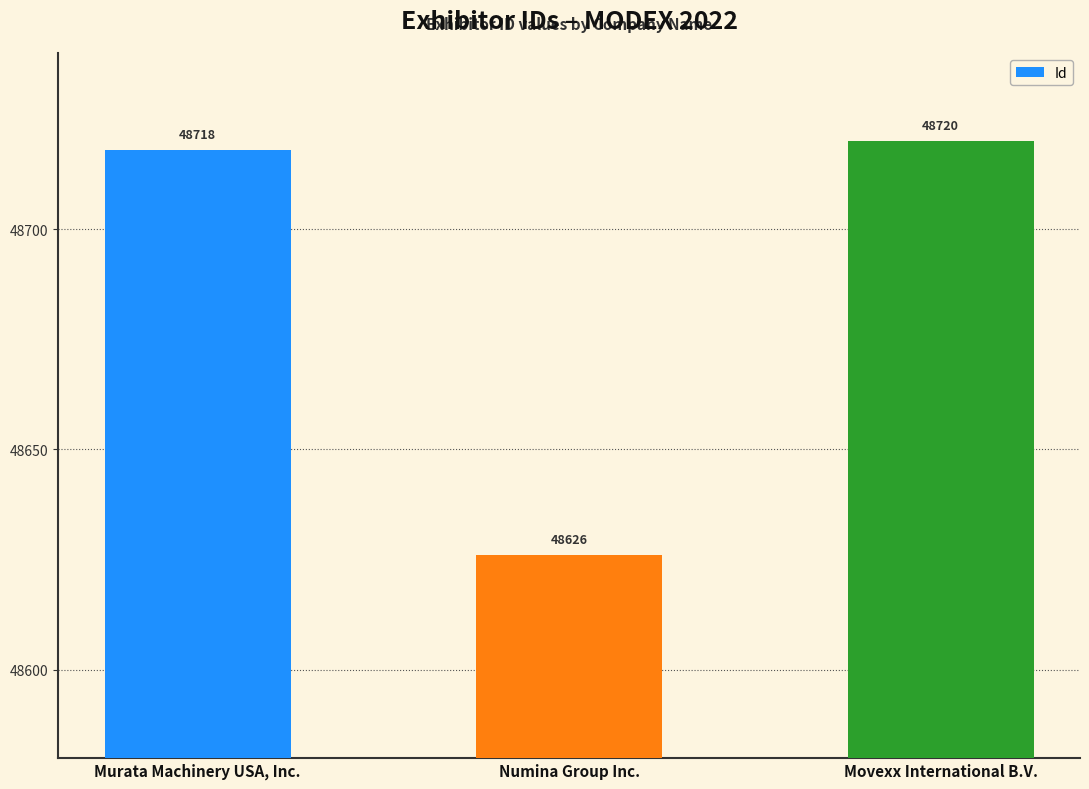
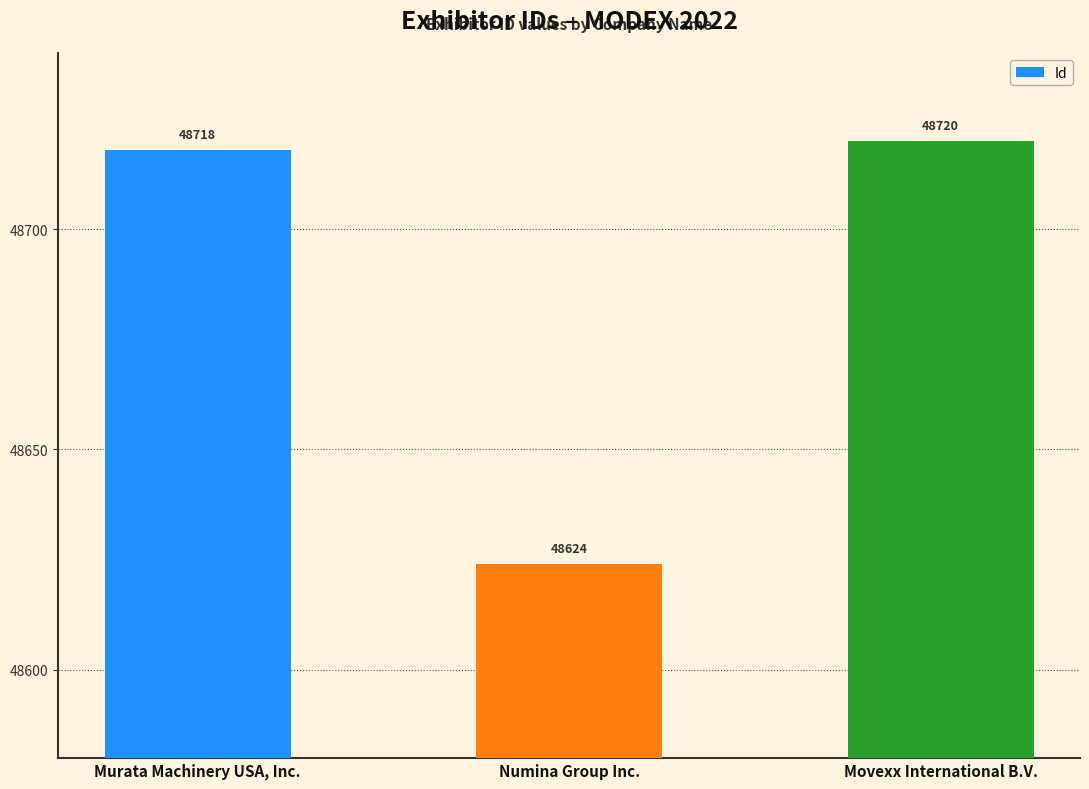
  {
    "Murata Machinery USA, Inc.": 48718,
-   "Numina Group Inc.": 48626,
+   "Numina Group Inc.": 48624,
    "Movexx International B.V.": 48720
  }
